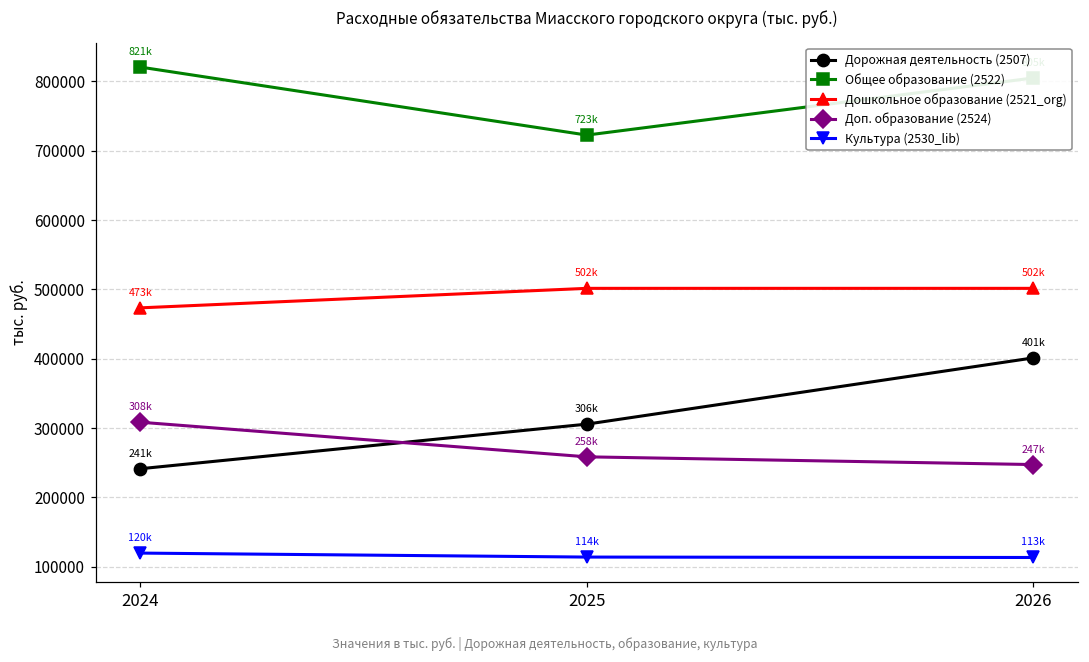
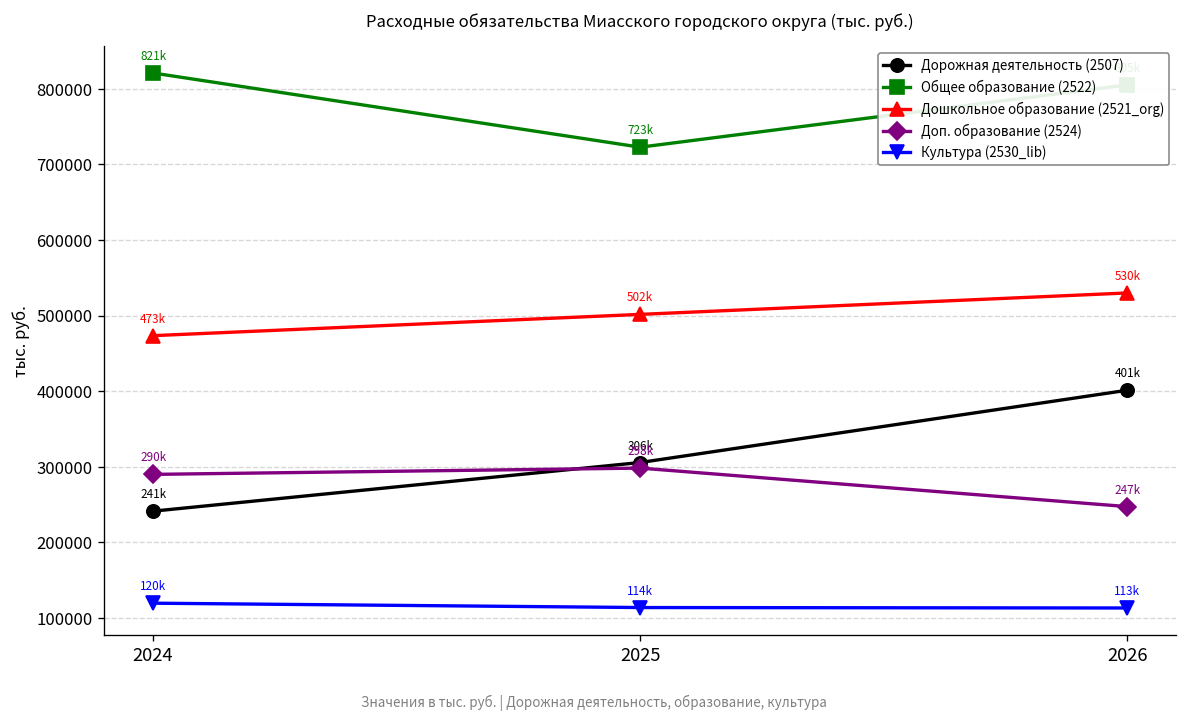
  {
    "Дорожная деятельность (2507)": {
      "2024": "241k",
      "2026": "401k"
    },
    "Общее образование (2522)": {
      "2024": "821k",
      "2025": "723k"
    },
    "Дошкольное образование (2521_org)": {
      "2024": "473k",
      "2025": "502k",
-     "2026": "502k"
+     "2026": "530k"
    },
    "Доп. образование (2524)": {
-     "2024": "308k",
-     "2025": "258k",
+     "2024": "290k",
+     "2025": "298k",
      "2026": "247k"
    },
    "Культура (2530_lib)": {
      "2024": "120k",
      "2025": "114k",
      "2026": "113k"
    }
  }
